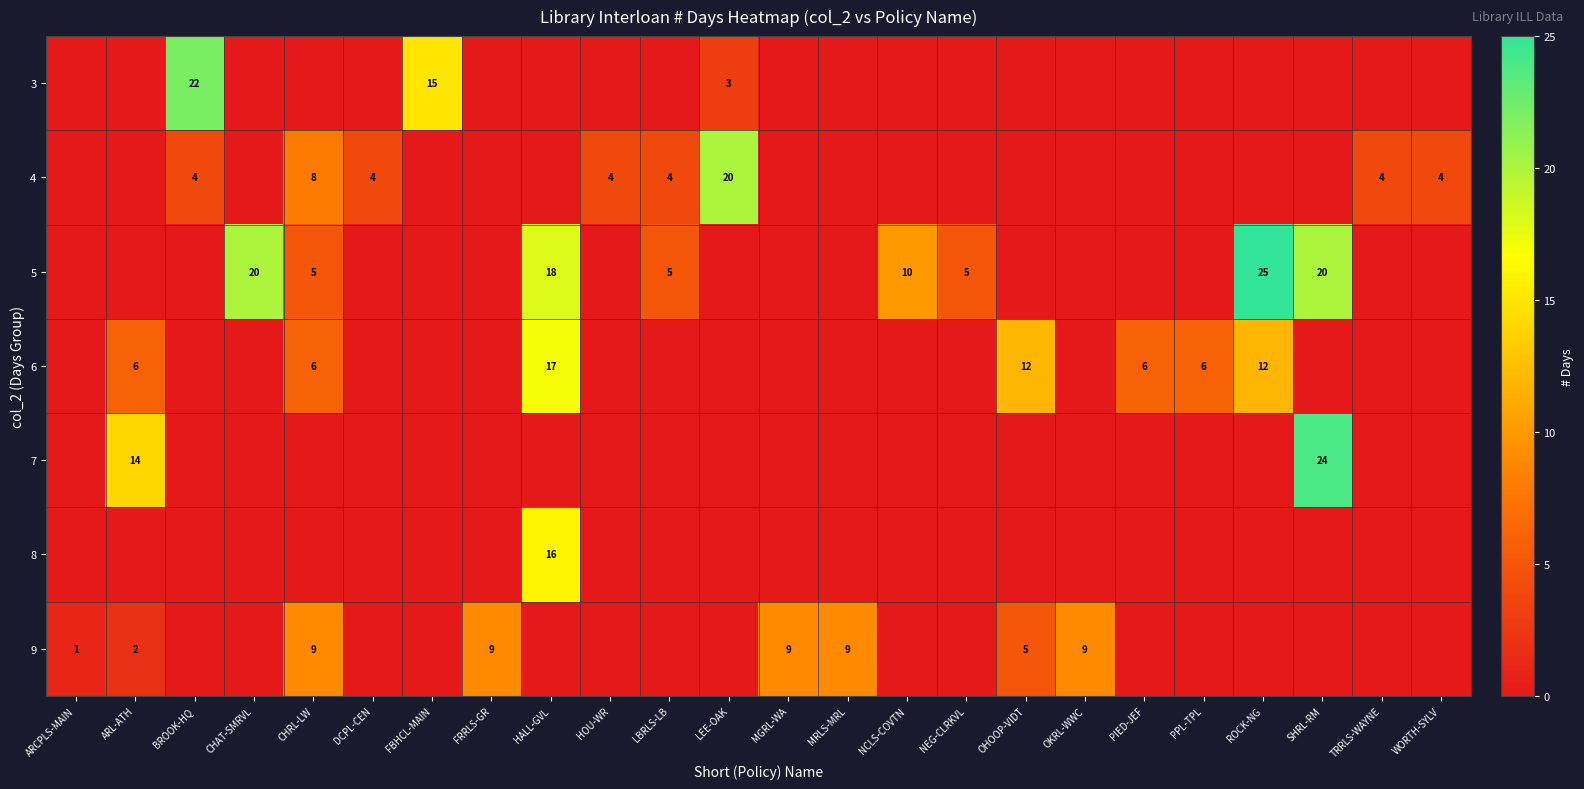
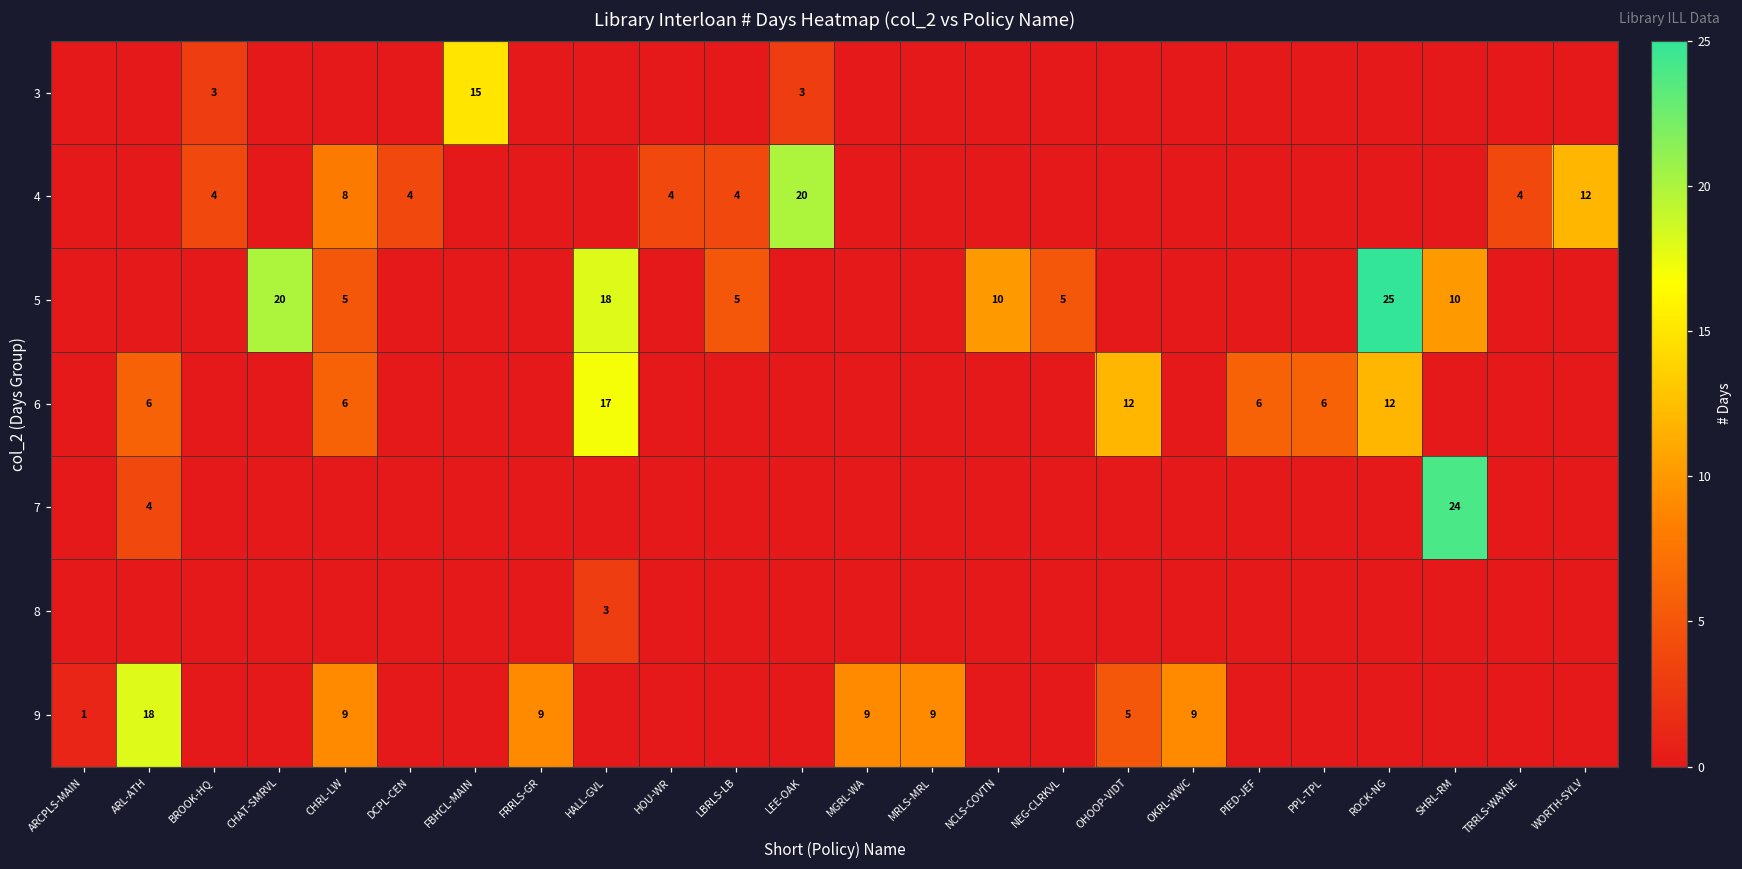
  {
    "3": {
-     "BROOK-HQ": 22,
+     "BROOK-HQ": 3,
      "FBHCL-MAIN": 15,
      "LEE-OAK": 3
    },
    "4": {
      "BROOK-HQ": 4,
      "CHRL-LW": 8,
      "DCPL-CEN": 4,
      "HOU-WR": 4,
      "LBRLS-LB": 4,
      "LEE-OAK": 20,
      "TRRLS-WAYNE": 4,
-     "WORTH-SYLV": 4
+     "WORTH-SYLV": 12
    },
    "5": {
      "CHAT-SMRVL": 20,
      "CHRL-LW": 5,
      "HALL-GVL": 18,
      "LBRLS-LB": 5,
      "NCLS-COVTN": 10,
      "NEG-CLRKVL": 5,
      "ROCK-NG": 25,
-     "SHRL-RM": 20
+     "SHRL-RM": 10
    },
    "6": {
      "ARL-ATH": 6,
      "CHRL-LW": 6,
      "HALL-GVL": 17,
      "OHOOP-VIDT": 12,
      "PIED-JEF": 6,
      "PPL-TPL": 6,
      "ROCK-NG": 12
    },
    "7": {
-     "ARL-ATH": 14,
+     "ARL-ATH": 4,
      "SHRL-RM": 24
    },
    "8": {
-     "HALL-GVL": 16
+     "HALL-GVL": 3
    },
    "9": {
      "ARCPLS-MAIN": 1,
-     "ARL-ATH": 2,
+     "ARL-ATH": 18,
      "CHRL-LW": 9,
      "FRRLS-GR": 9,
      "MGRL-WA": 9,
      "MRLS-MRL": 9,
      "OHOOP-VIDT": 5,
      "OKRL-WWC": 9
    }
  }
